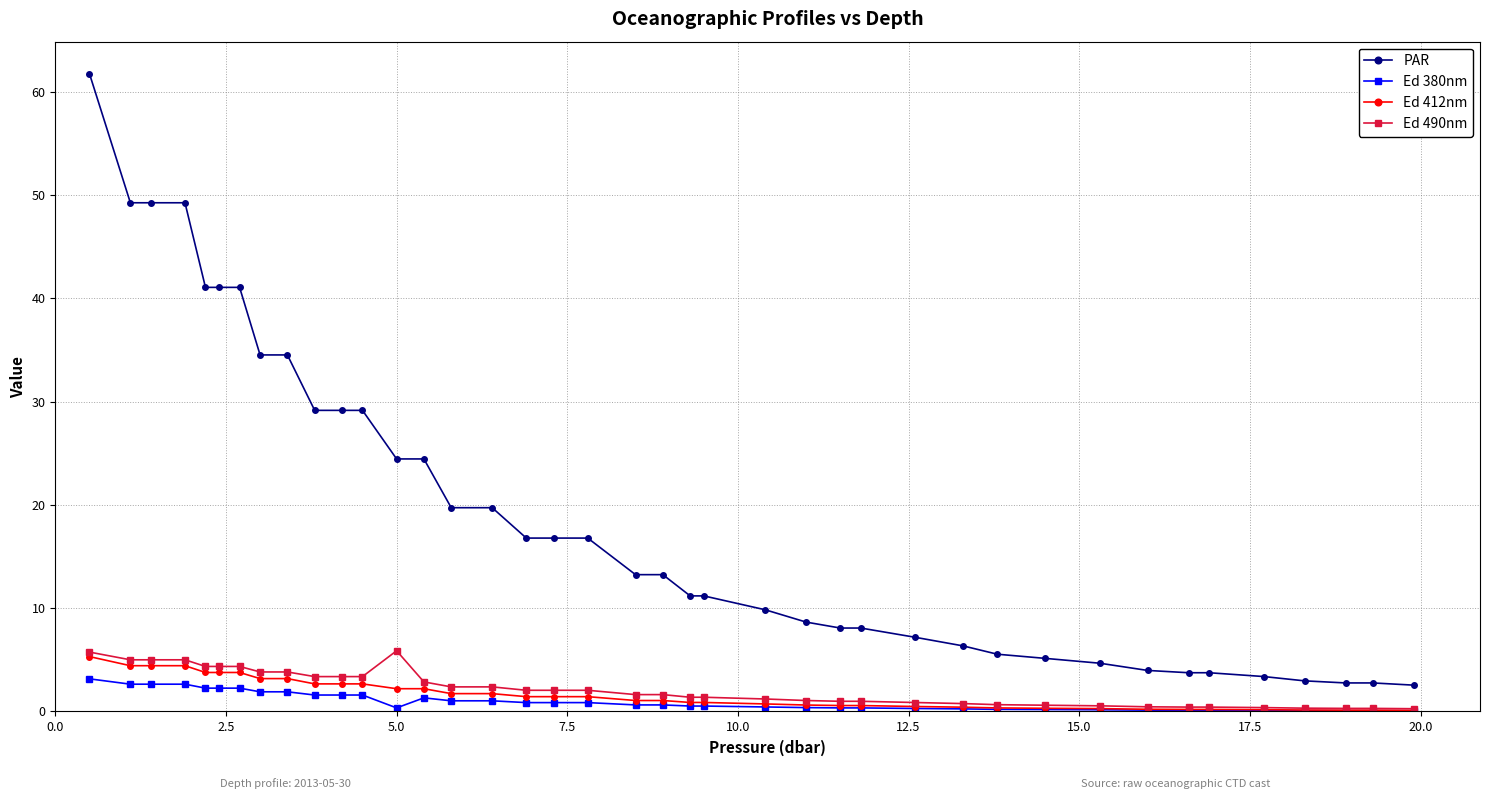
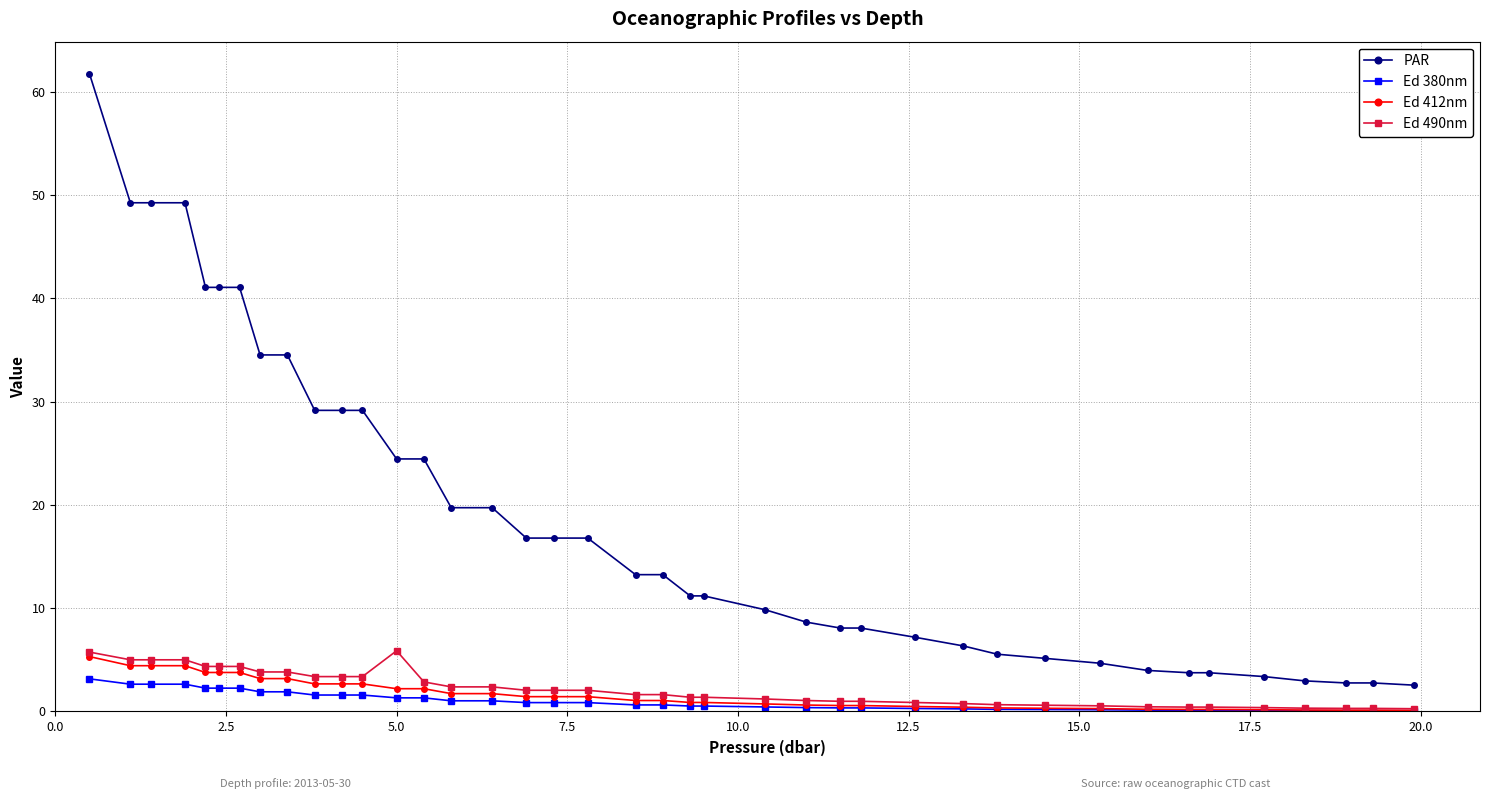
  {
    "PAR": {
      "5.0": 24.5
    },
    "Ed 380nm": {
-     "5.0": 0.3
+     "5.0": 1.3
    },
    "Ed 412nm": {
      "5.0": 2.2
    },
    "Ed 490nm": {
      "5.0": 5.9
    }
  }
